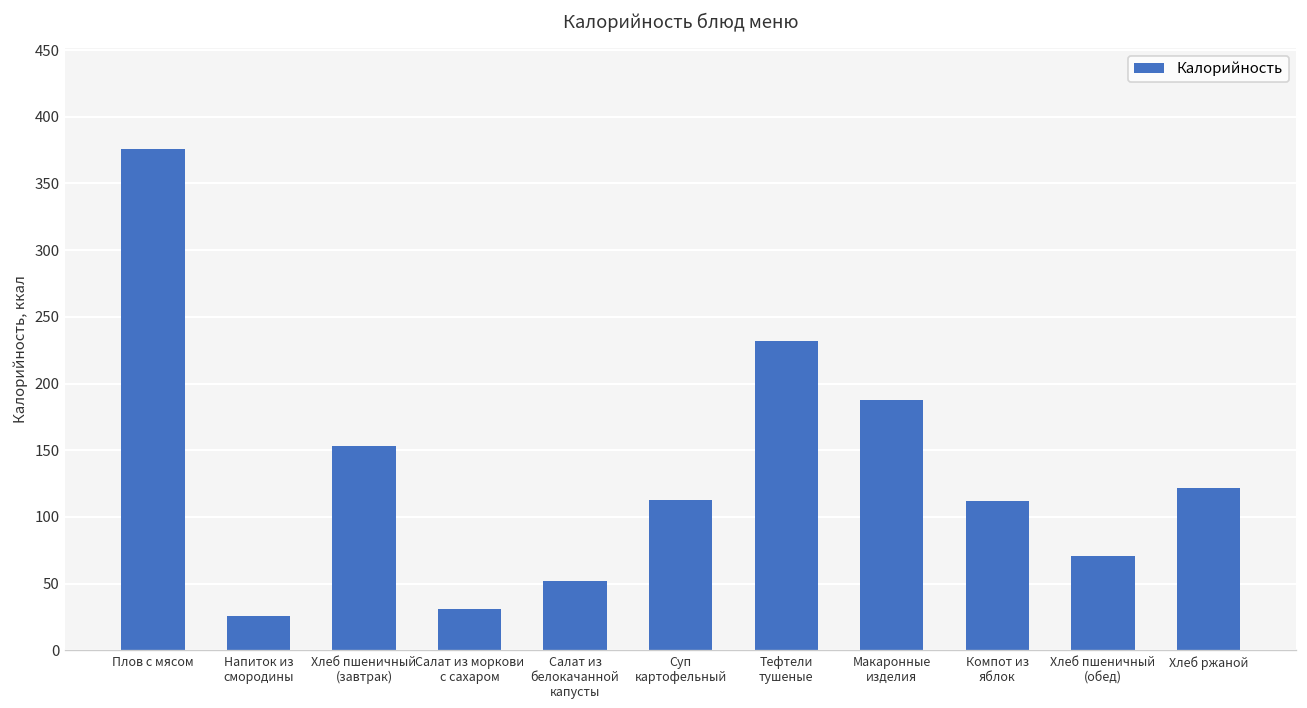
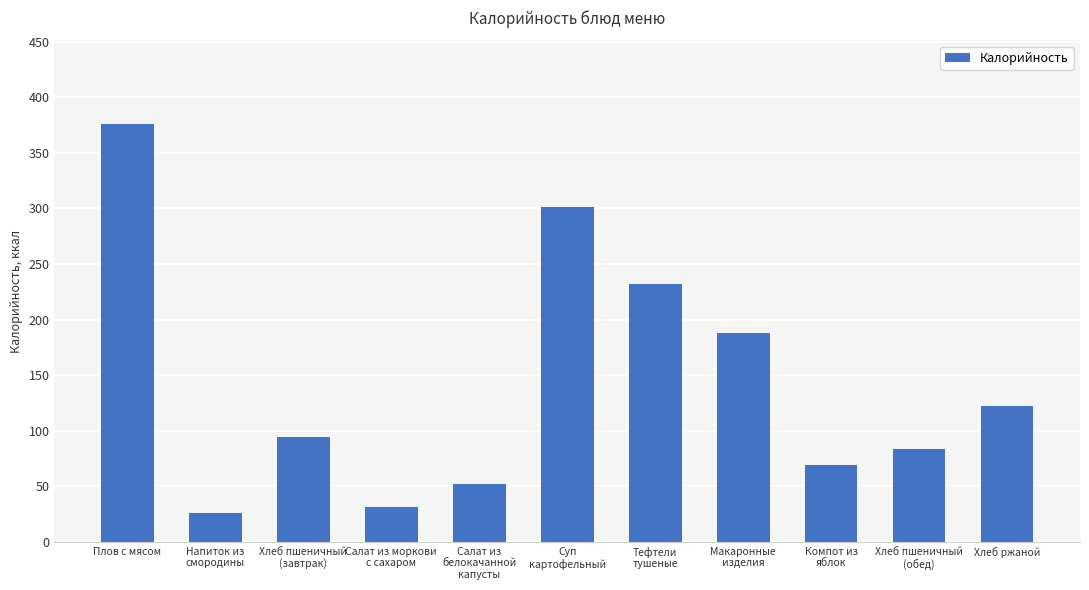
  {
    "Плов с мясом": 376,
    "Напиток из смородины": 26,
-   "Хлеб пшеничный (завтрак)": 153,
+   "Хлеб пшеничный (завтрак)": 94,
    "Салат из моркови с сахаром": 31,
    "Салат из белокачанной капусты": 52,
-   "Суп картофельный": 113,
+   "Суп картофельный": 301,
    "Тефтели тушеные": 232,
    "Макаронные изделия": 188,
-   "Компот из яблок": 112,
-   "Хлеб пшеничный (обед)": 71,
+   "Компот из яблок": 69,
+   "Хлеб пшеничный (обед)": 84,
    "Хлеб ржаной": 122
  }
